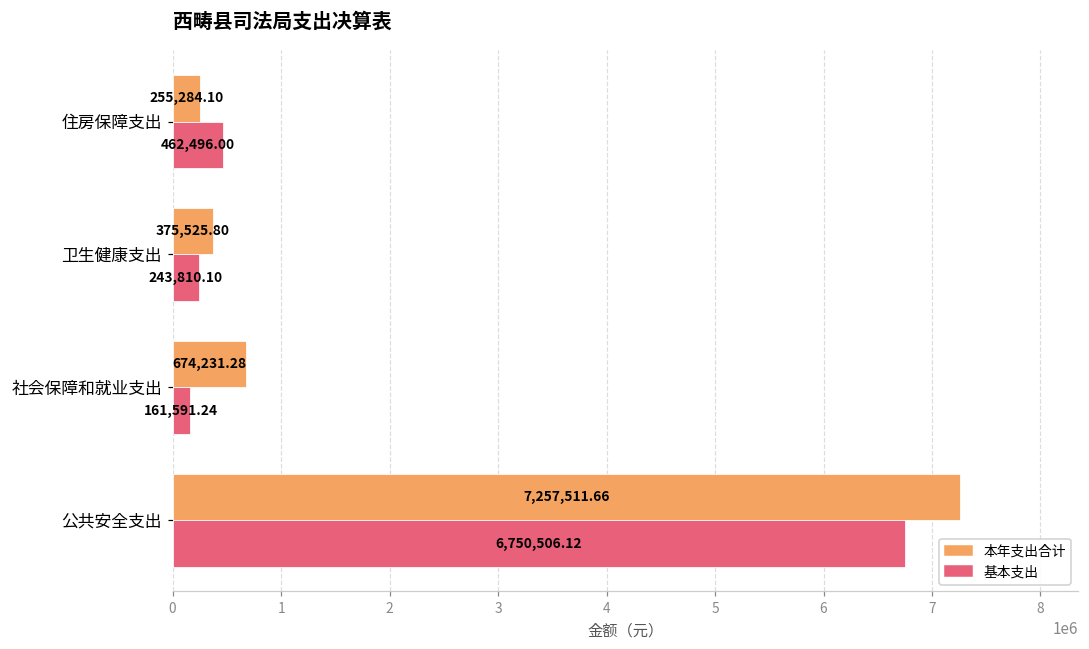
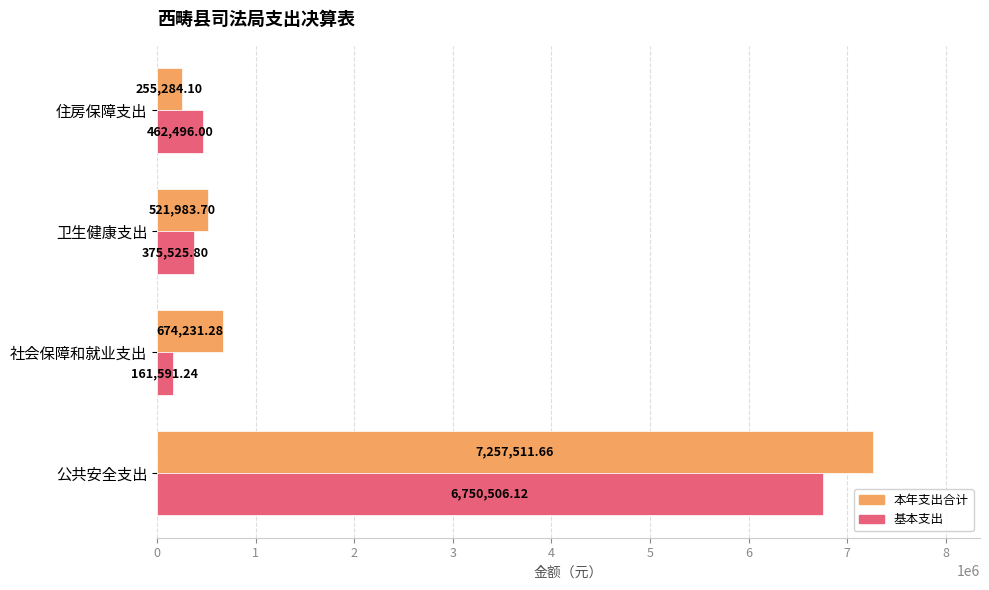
  {
    "本年支出合计": {
      "住房保障支出": "255,284.10",
-     "卫生健康支出": "375,525.80",
+     "卫生健康支出": "521,983.70",
      "社会保障和就业支出": "674,231.28",
      "公共安全支出": "7,257,511.66"
    },
    "基本支出": {
      "住房保障支出": "462,496.00",
-     "卫生健康支出": "243,810.10",
+     "卫生健康支出": "375,525.80",
      "社会保障和就业支出": "161,591.24",
      "公共安全支出": "6,750,506.12"
    }
  }
